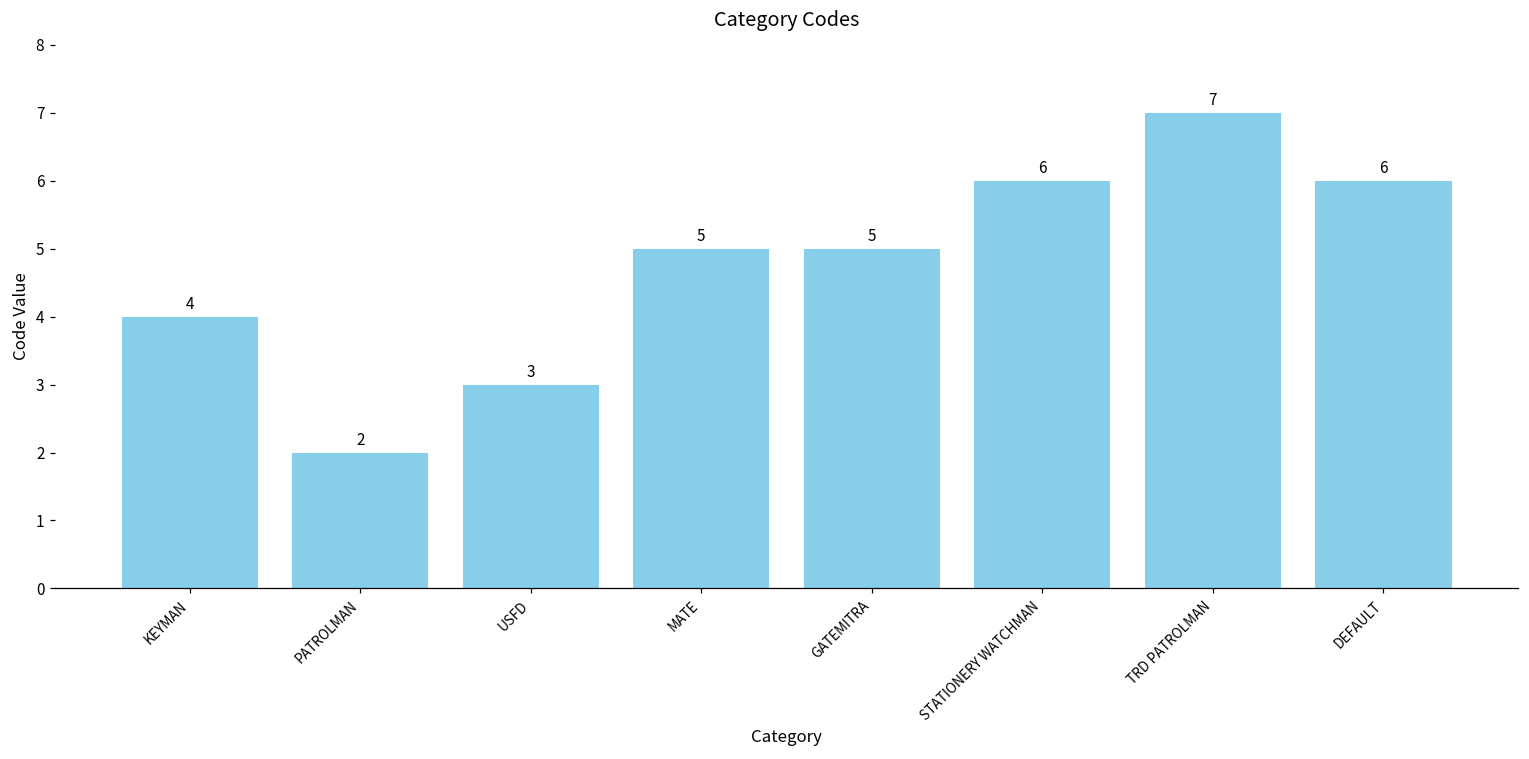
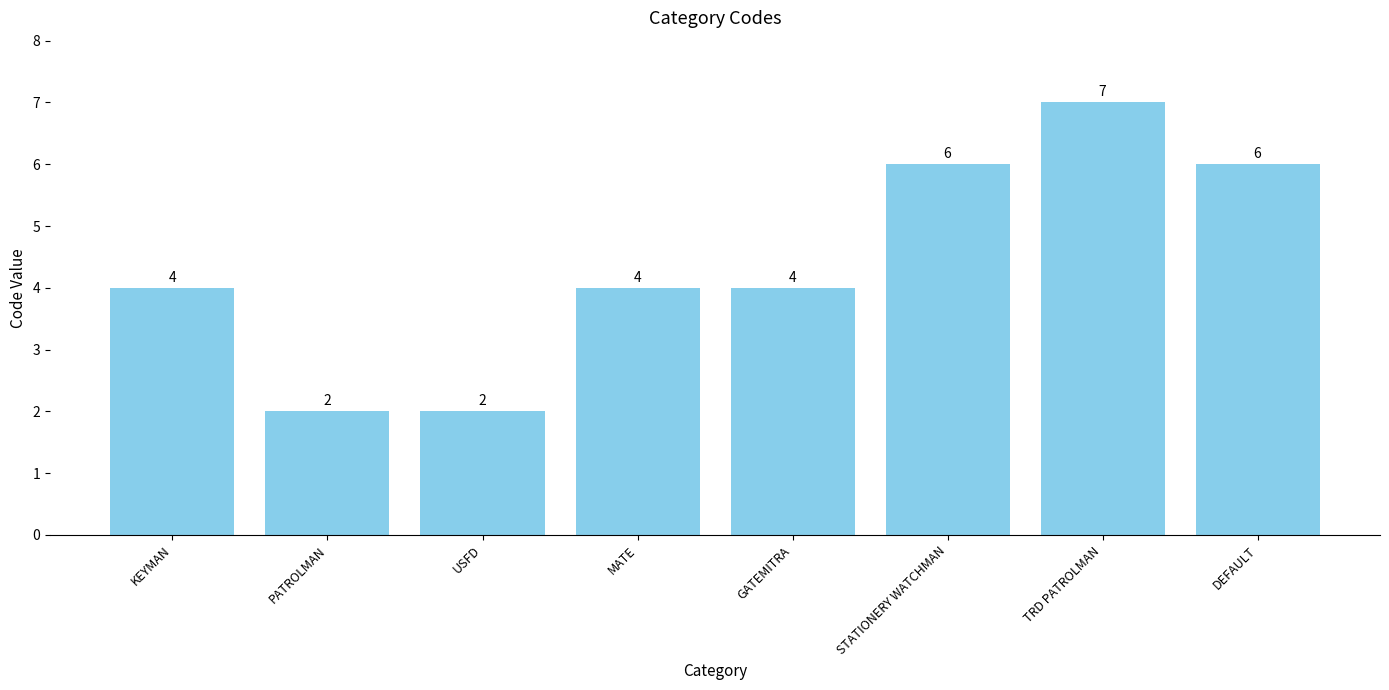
  {
    "KEYMAN": 4,
    "PATROLMAN": 2,
-   "USFD": 3,
-   "MATE": 5,
-   "GATEMITRA": 5,
+   "USFD": 2,
+   "MATE": 4,
+   "GATEMITRA": 4,
    "STATIONERY WATCHMAN": 6,
    "TRD PATROLMAN": 7,
    "DEFAULT": 6
  }
